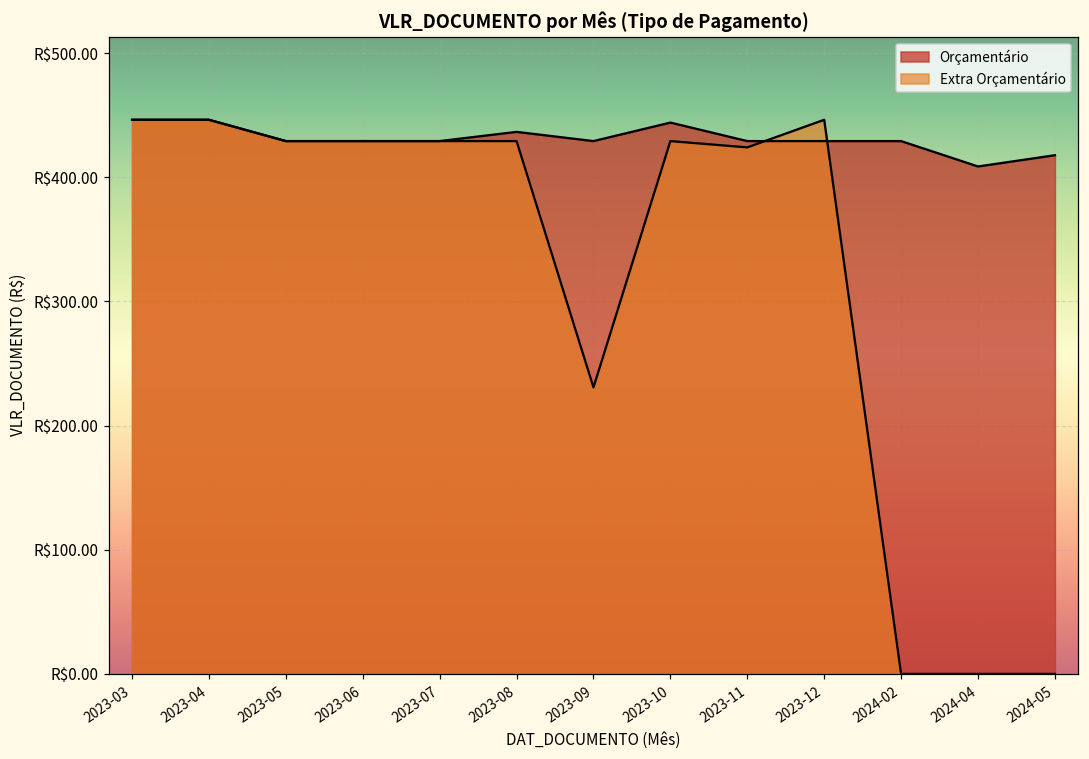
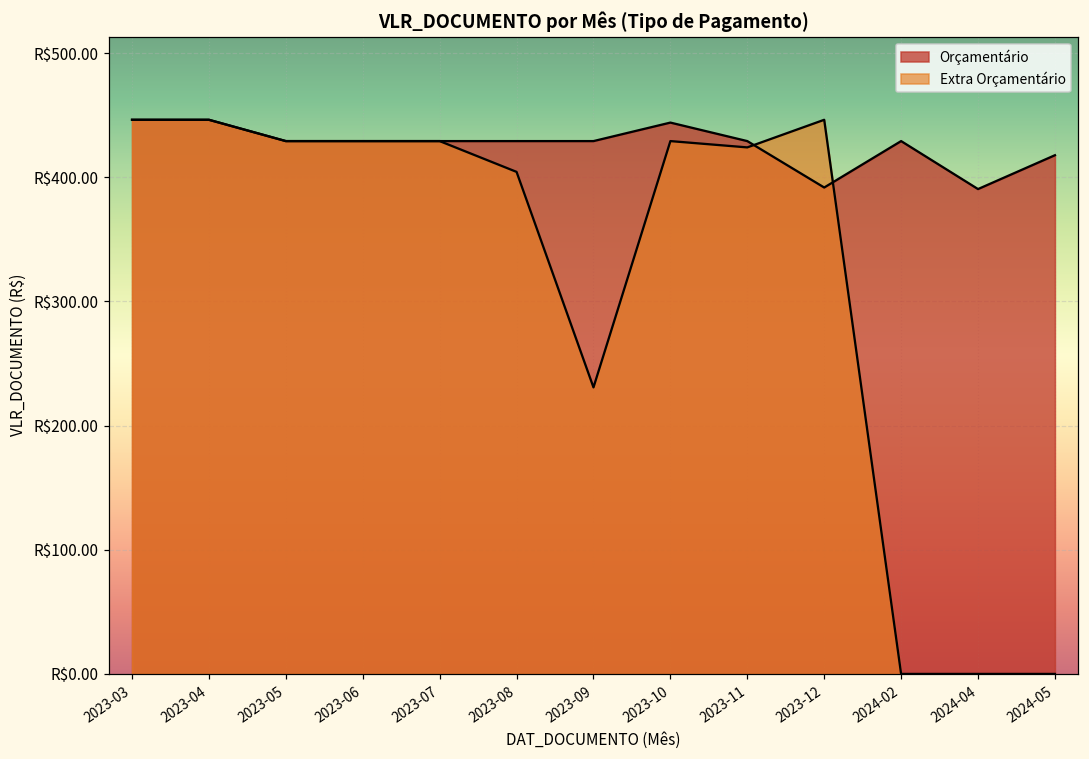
  {
    "Orçamentário": {
-     "2023-08": "R$437",
+     "2023-08": "R$429",
      "2023-09": "R$429",
      "2023-10": "R$444",
      "2023-11": "R$429",
-     "2023-12": "R$429",
+     "2023-12": "R$392",
      "2024-02": "R$429",
-     "2024-04": "R$409",
+     "2024-04": "R$390",
      "2024-05": "R$418"
    },
    "Extra Orçamentário": {
-     "2023-08": "R$429",
+     "2023-08": "R$404",
      "2023-09": "R$231",
      "2023-10": "R$429",
      "2023-11": "R$424",
      "2023-12": "R$446",
      "2024-02": "R$0",
      "2024-04": "R$0",
      "2024-05": "R$0"
    }
  }
